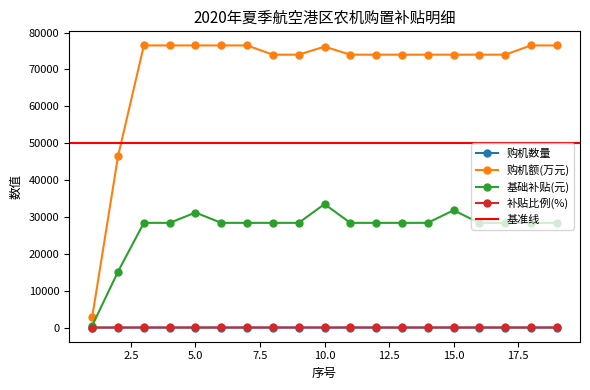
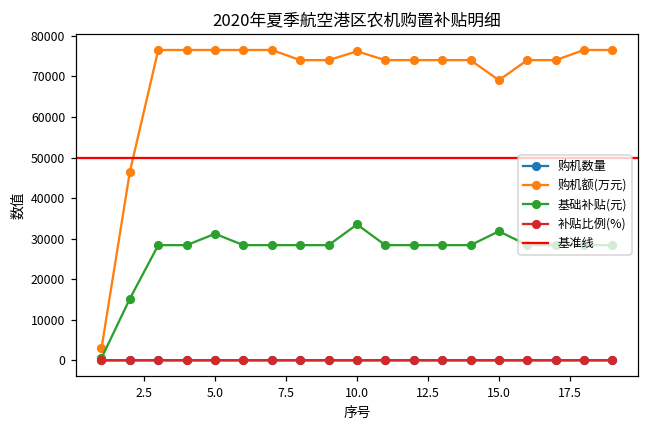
  {
    "补贴比例(%)": {
      "5.0": 0,
      "10.0": 0,
      "15.0": 0
    },
    "购机额(万元)": {
      "5.0": 77000,
      "10.0": 76000,
-     "15.0": 74000
+     "15.0": 69000
    },
    "基础补贴(元)": {
      "5.0": 31000,
      "10.0": 33000,
      "15.0": 32000
    }
  }
